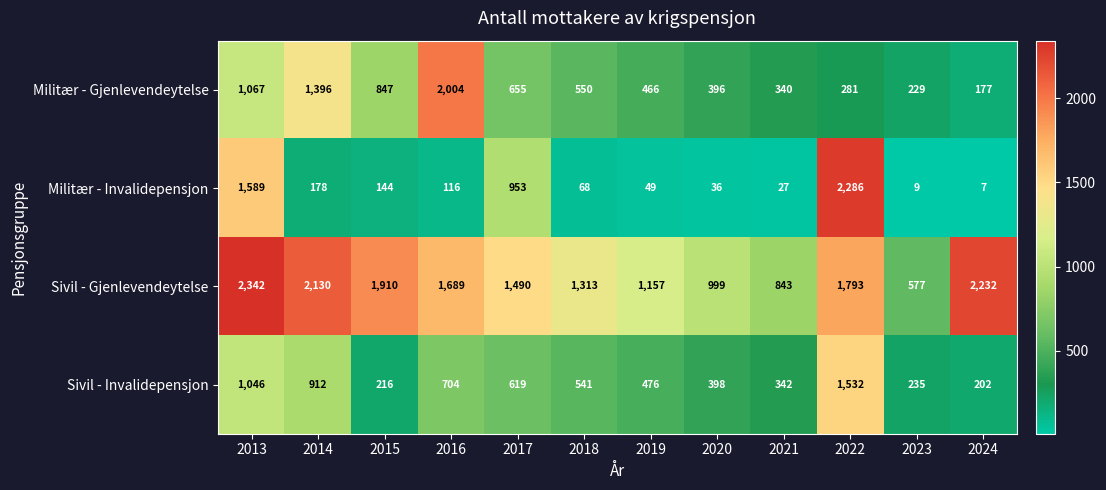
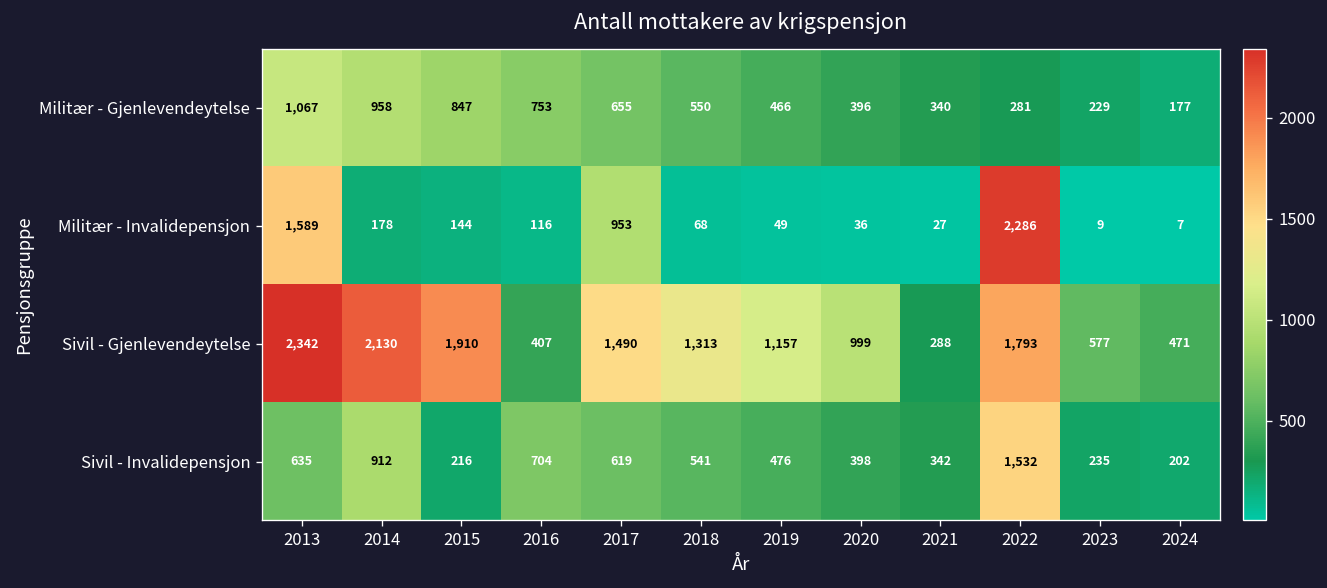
  {
    "Militær - Gjenlevendeytelse": {
      "2013": "1,067",
-     "2014": "1,396",
+     "2014": "958",
      "2015": "847",
-     "2016": "2,004",
+     "2016": "753",
      "2017": "655",
      "2018": "550",
      "2019": "466",
      "2020": "396",
      "2021": "340",
      "2022": "281",
      "2023": "229",
      "2024": "177"
    },
    "Militær - Invalidepensjon": {
      "2013": "1,589",
      "2014": "178",
      "2015": "144",
      "2016": "116",
      "2017": "953",
      "2018": "68",
      "2019": "49",
      "2020": "36",
      "2021": "27",
      "2022": "2,286",
      "2023": "9",
      "2024": "7"
    },
    "Sivil - Gjenlevendeytelse": {
      "2013": "2,342",
      "2014": "2,130",
      "2015": "1,910",
-     "2016": "1,689",
+     "2016": "407",
      "2017": "1,490",
      "2018": "1,313",
      "2019": "1,157",
      "2020": "999",
-     "2021": "843",
+     "2021": "288",
      "2022": "1,793",
      "2023": "577",
-     "2024": "2,232"
+     "2024": "471"
    },
    "Sivil - Invalidepensjon": {
-     "2013": "1,046",
+     "2013": "635",
      "2014": "912",
      "2015": "216",
      "2016": "704",
      "2017": "619",
      "2018": "541",
      "2019": "476",
      "2020": "398",
      "2021": "342",
      "2022": "1,532",
      "2023": "235",
      "2024": "202"
    }
  }
